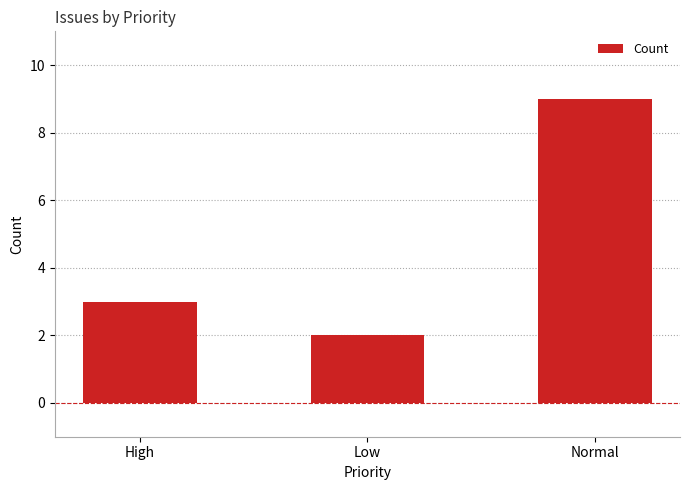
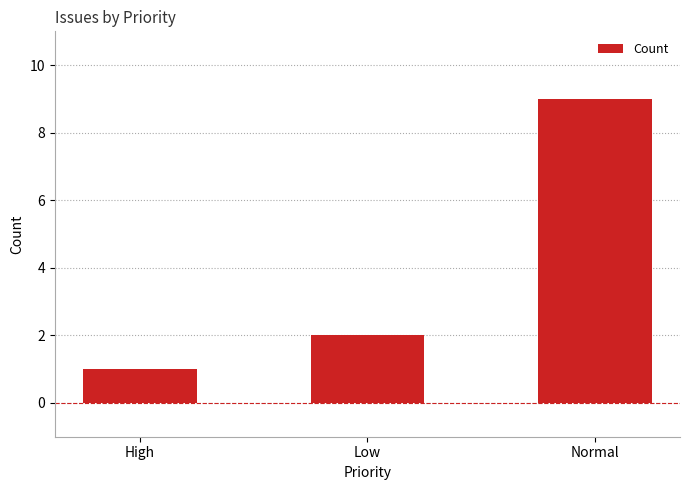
  {
-   "High": 3,
+   "High": 1,
    "Low": 2,
    "Normal": 9
  }
